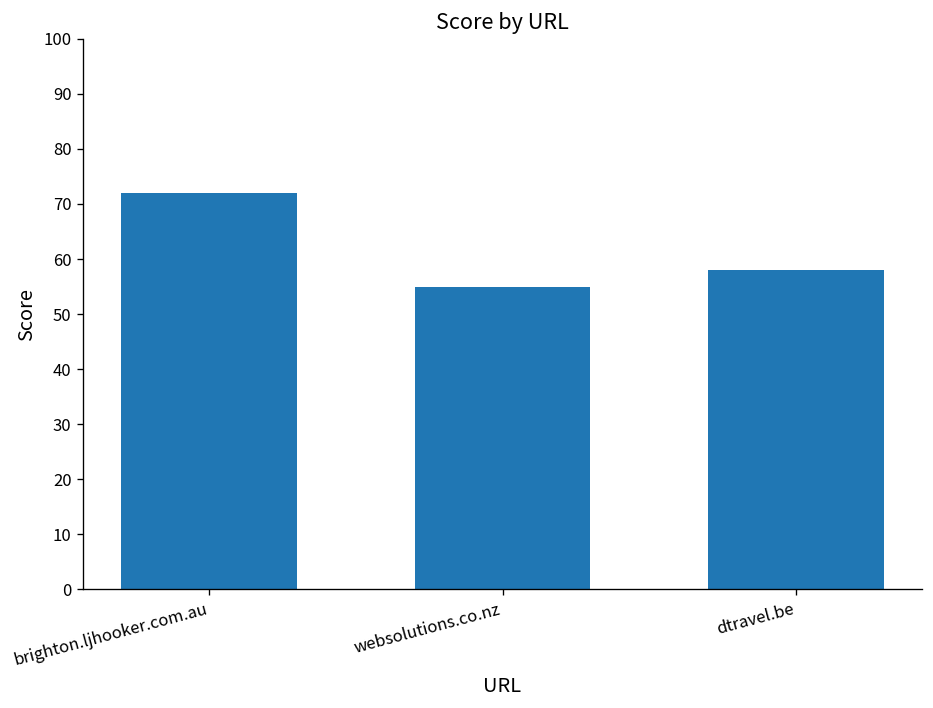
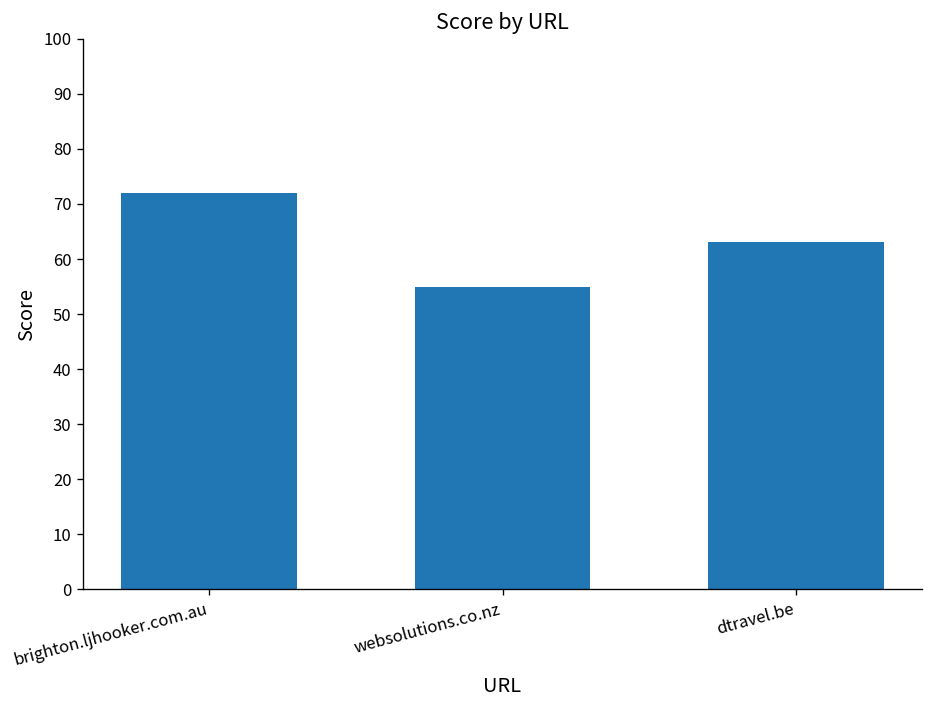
  {
    "brighton.ljhooker.com.au": 72,
    "websolutions.co.nz": 55,
-   "dtravel.be": 58
+   "dtravel.be": 63
  }
